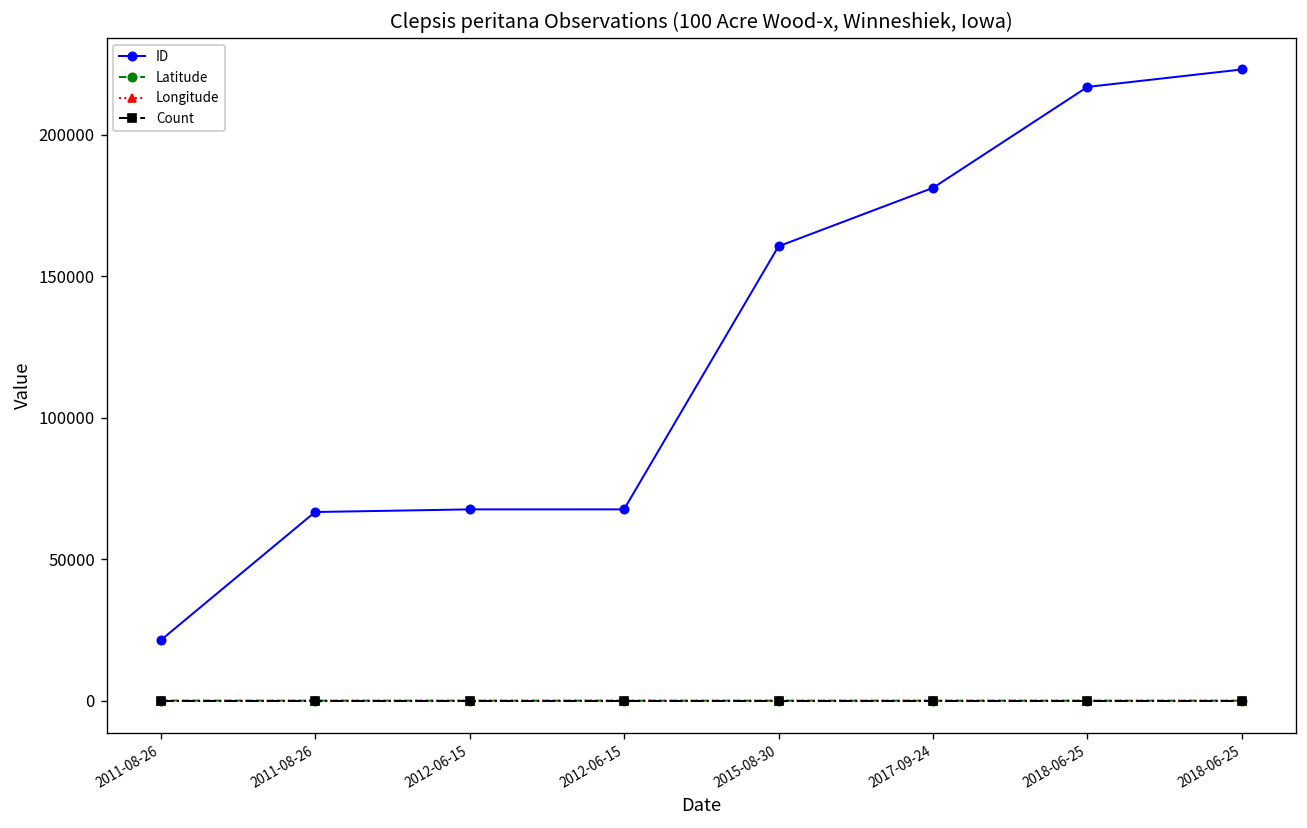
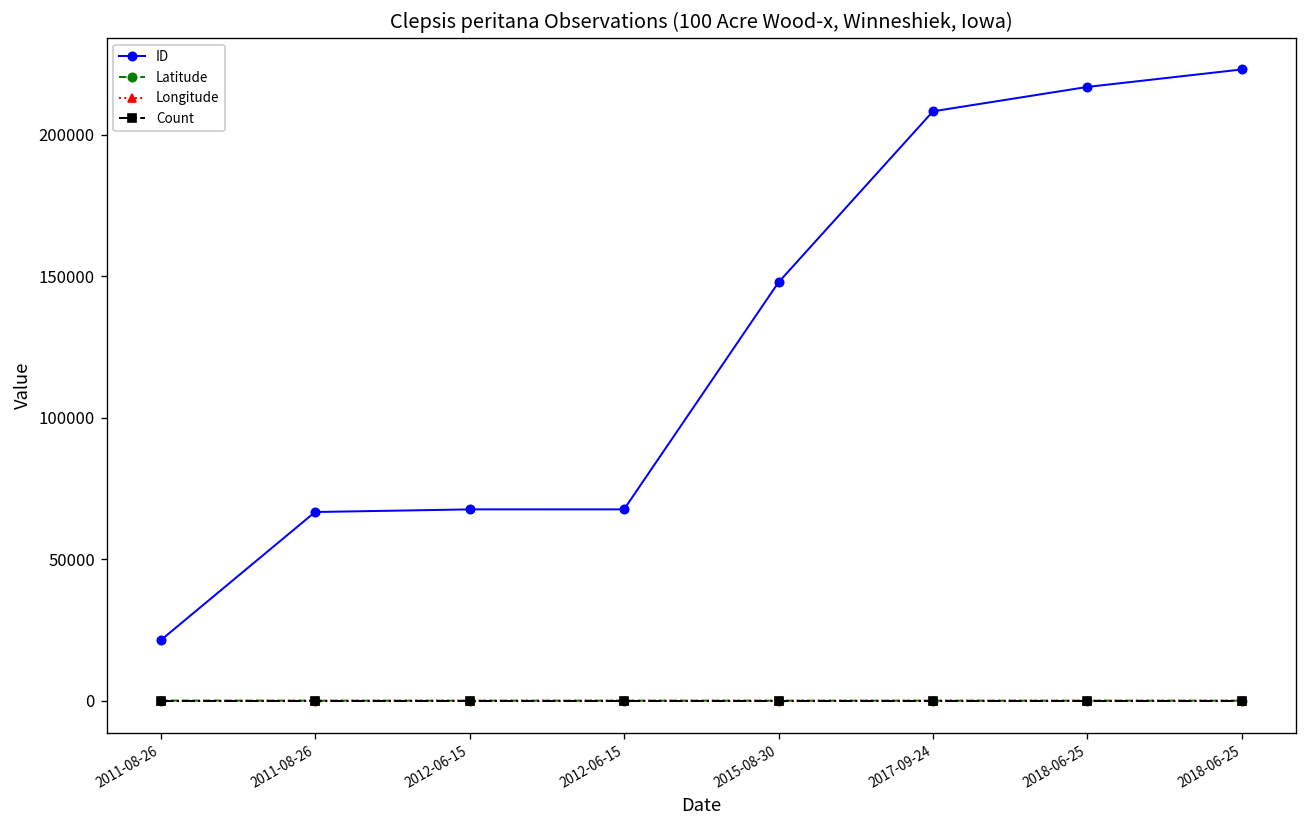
  {
    "ID": {
-     "2015-08-30": 161000,
-     "2017-09-24": 181000
+     "2015-08-30": 148000,
+     "2017-09-24": 208000
    },
    "Count": {
      "2015-08-30": 0,
      "2017-09-24": 0
    }
  }
